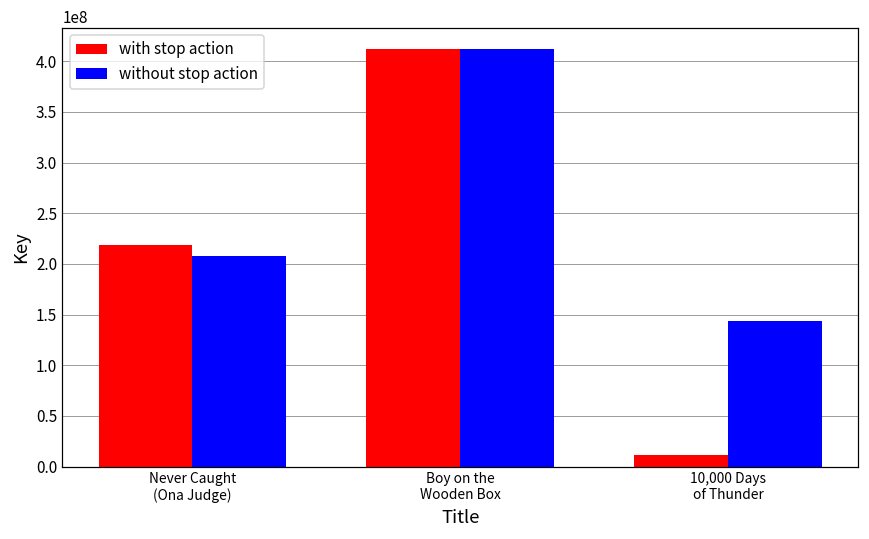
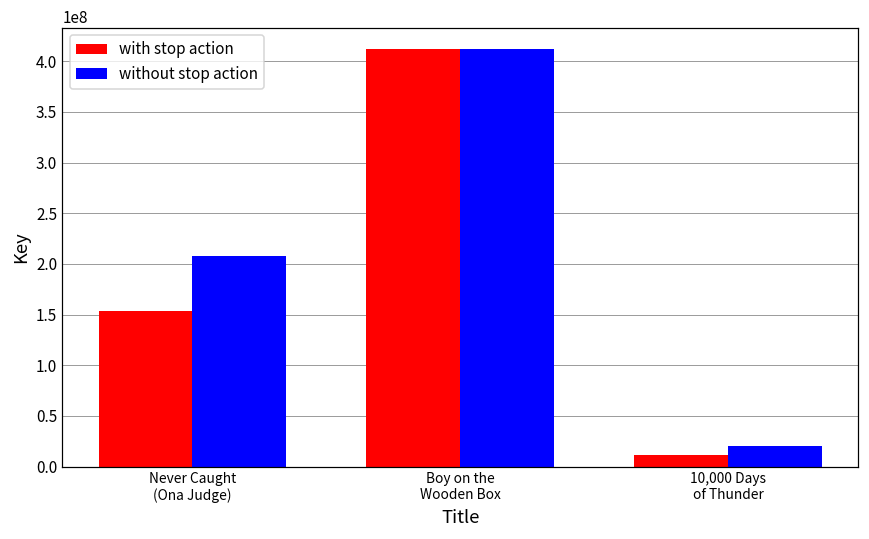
  {
    "with stop action": {
-     "Never Caught (Ona Judge)": 220000000,
+     "Never Caught (Ona Judge)": 150000000,
      "Boy on the Wooden Box": 410000000,
      "10,000 Days of Thunder": 10000000
    },
    "without stop action": {
      "Never Caught (Ona Judge)": 210000000,
      "Boy on the Wooden Box": 410000000,
-     "10,000 Days of Thunder": 140000000
+     "10,000 Days of Thunder": 20000000
    }
  }
